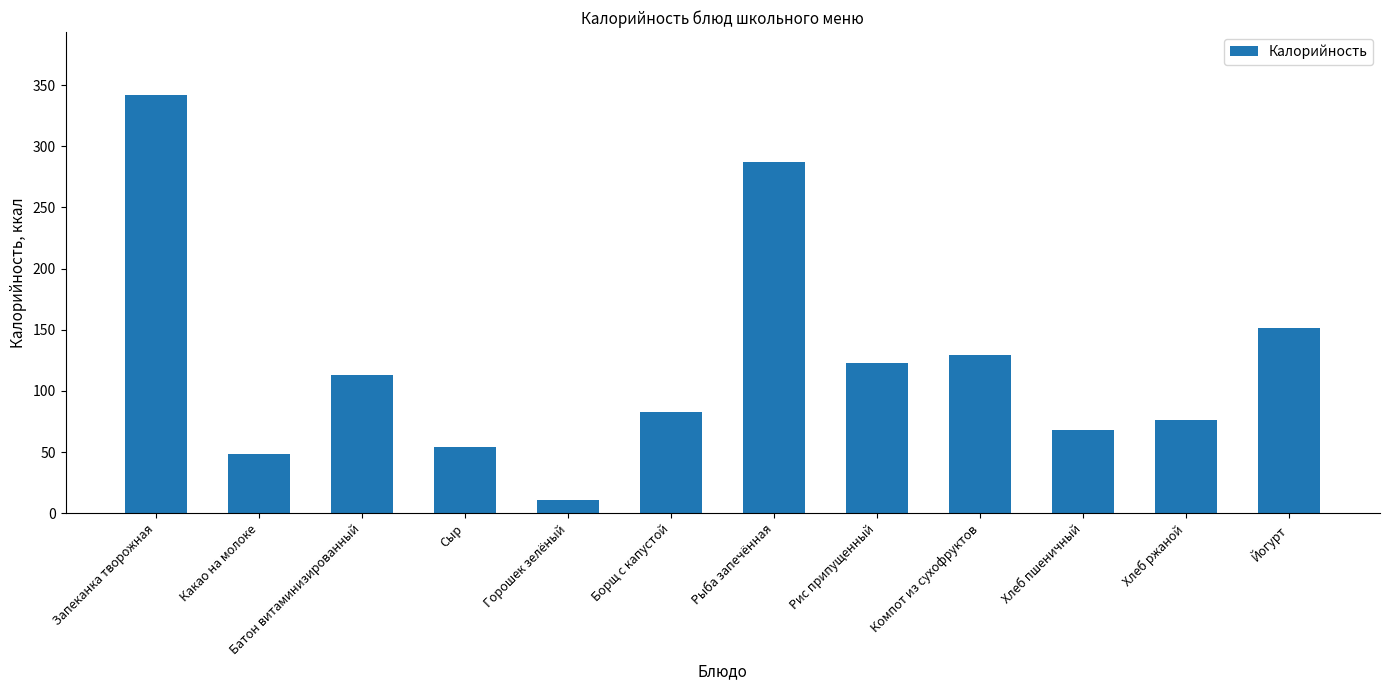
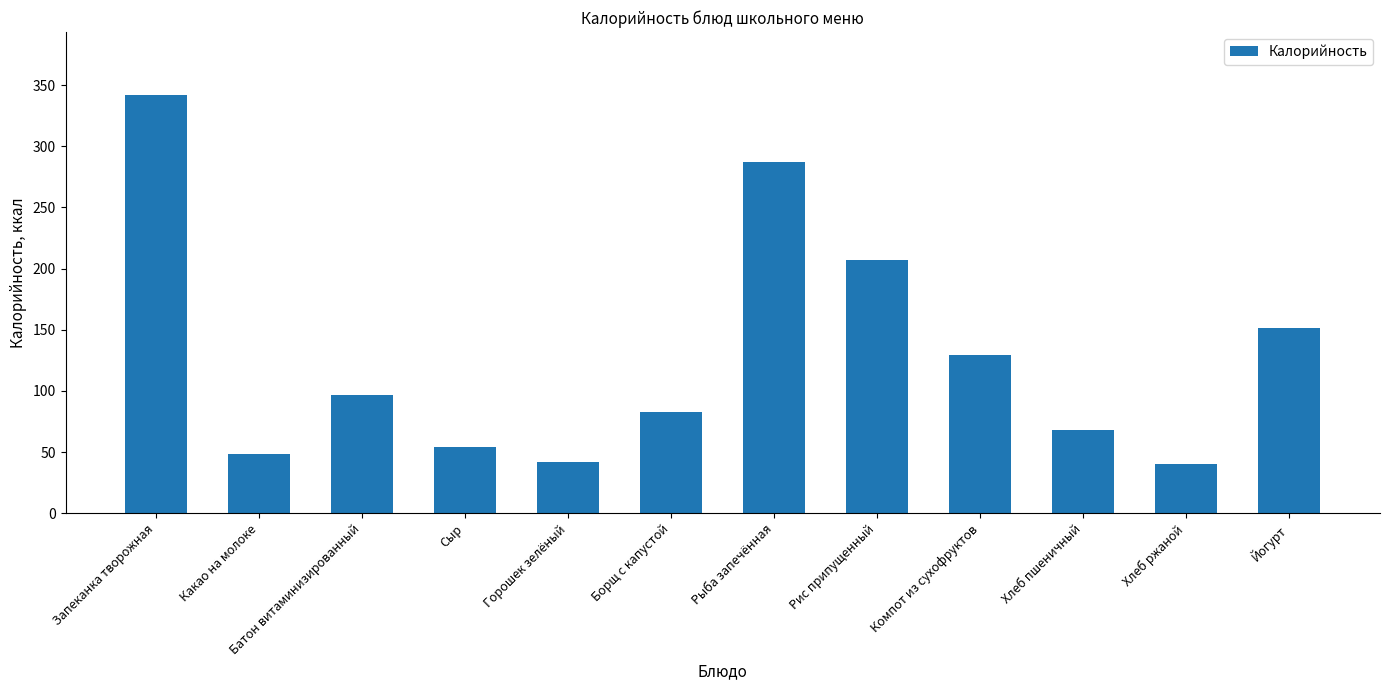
  {
    "Запеканка творожная": 342,
    "Какао на молоке": 48,
-   "Батон витаминизированный": 113,
+   "Батон витаминизированный": 97,
    "Сыр": 54,
-   "Горошек зелёный": 11,
+   "Горошек зелёный": 42,
    "Борщ с капустой": 83,
    "Рыба запечённая": 287,
-   "Рис припущенный": 123,
+   "Рис припущенный": 207,
    "Компот из сухофруктов": 129,
    "Хлеб пшеничный": 68,
-   "Хлеб ржаной": 76,
+   "Хлеб ржаной": 40,
    "Йогурт": 151
  }
